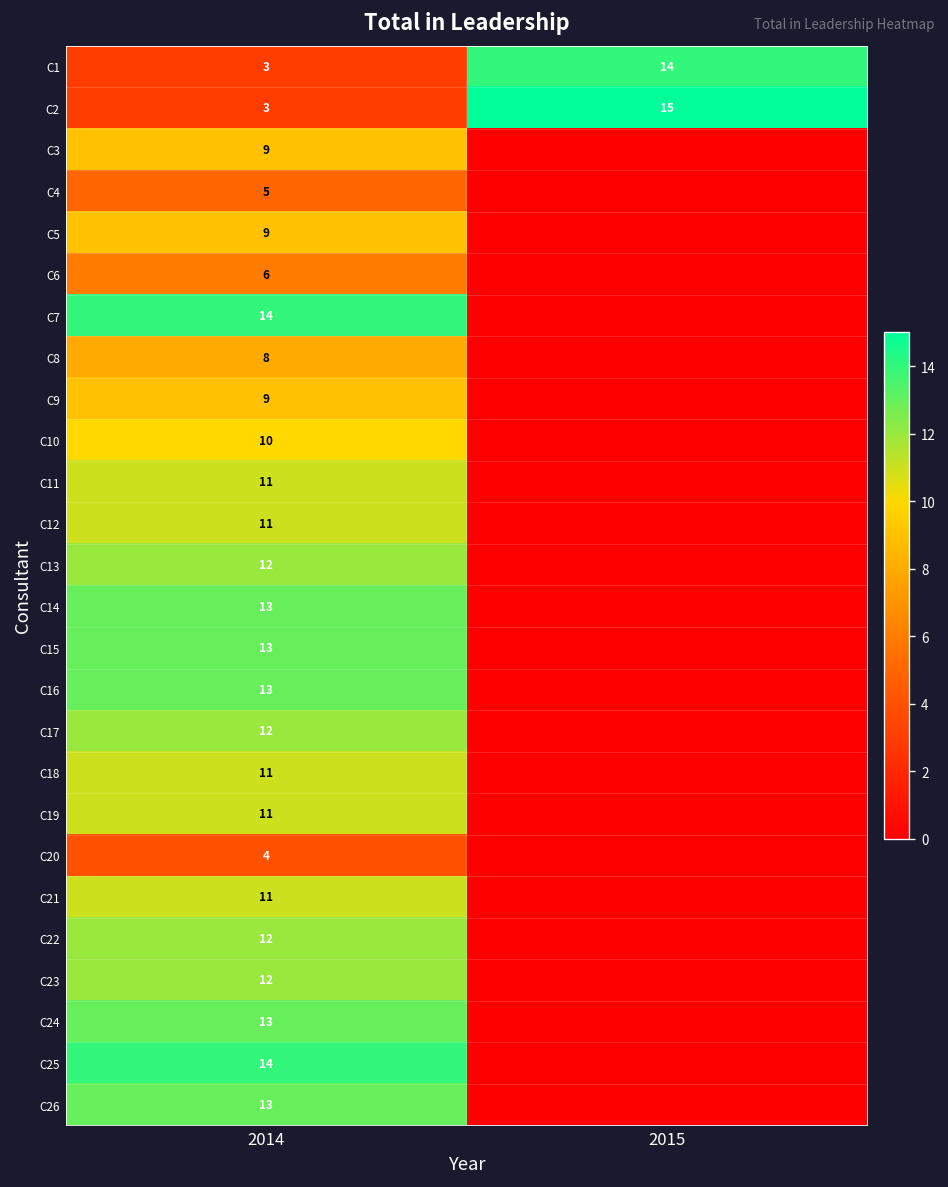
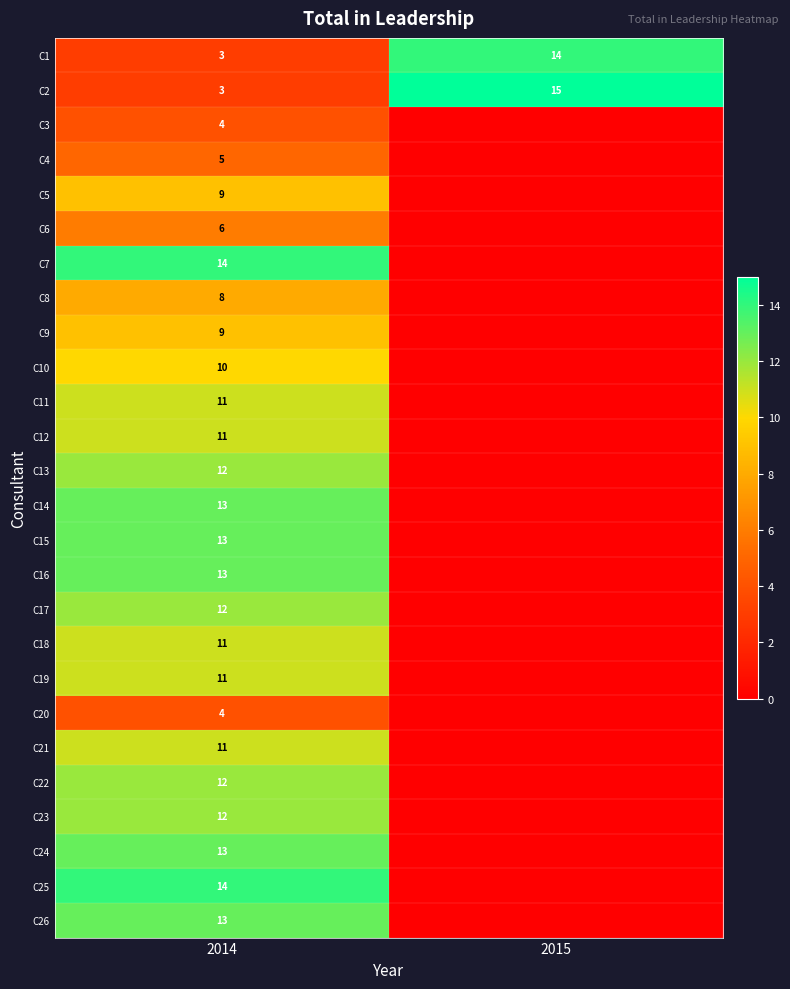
  {
    "C1": {
      "2014": 3,
      "2015": 14
    },
    "C2": {
      "2014": 3,
      "2015": 15
    },
    "C3": {
-     "2014": 9
+     "2014": 4
    },
    "C4": {
      "2014": 5
    },
    "C5": {
      "2014": 9
    },
    "C6": {
      "2014": 6
    },
    "C7": {
      "2014": 14
    },
    "C8": {
      "2014": 8
    },
    "C9": {
      "2014": 9
    },
    "C10": {
      "2014": 10
    },
    "C11": {
      "2014": 11
    },
    "C12": {
      "2014": 11
    },
    "C13": {
      "2014": 12
    },
    "C14": {
      "2014": 13
    },
    "C15": {
      "2014": 13
    },
    "C16": {
      "2014": 13
    },
    "C17": {
      "2014": 12
    },
    "C18": {
      "2014": 11
    },
    "C19": {
      "2014": 11
    },
    "C20": {
      "2014": 4
    },
    "C21": {
      "2014": 11
    },
    "C22": {
      "2014": 12
    },
    "C23": {
      "2014": 12
    },
    "C24": {
      "2014": 13
    },
    "C25": {
      "2014": 14
    },
    "C26": {
      "2014": 13
    }
  }
